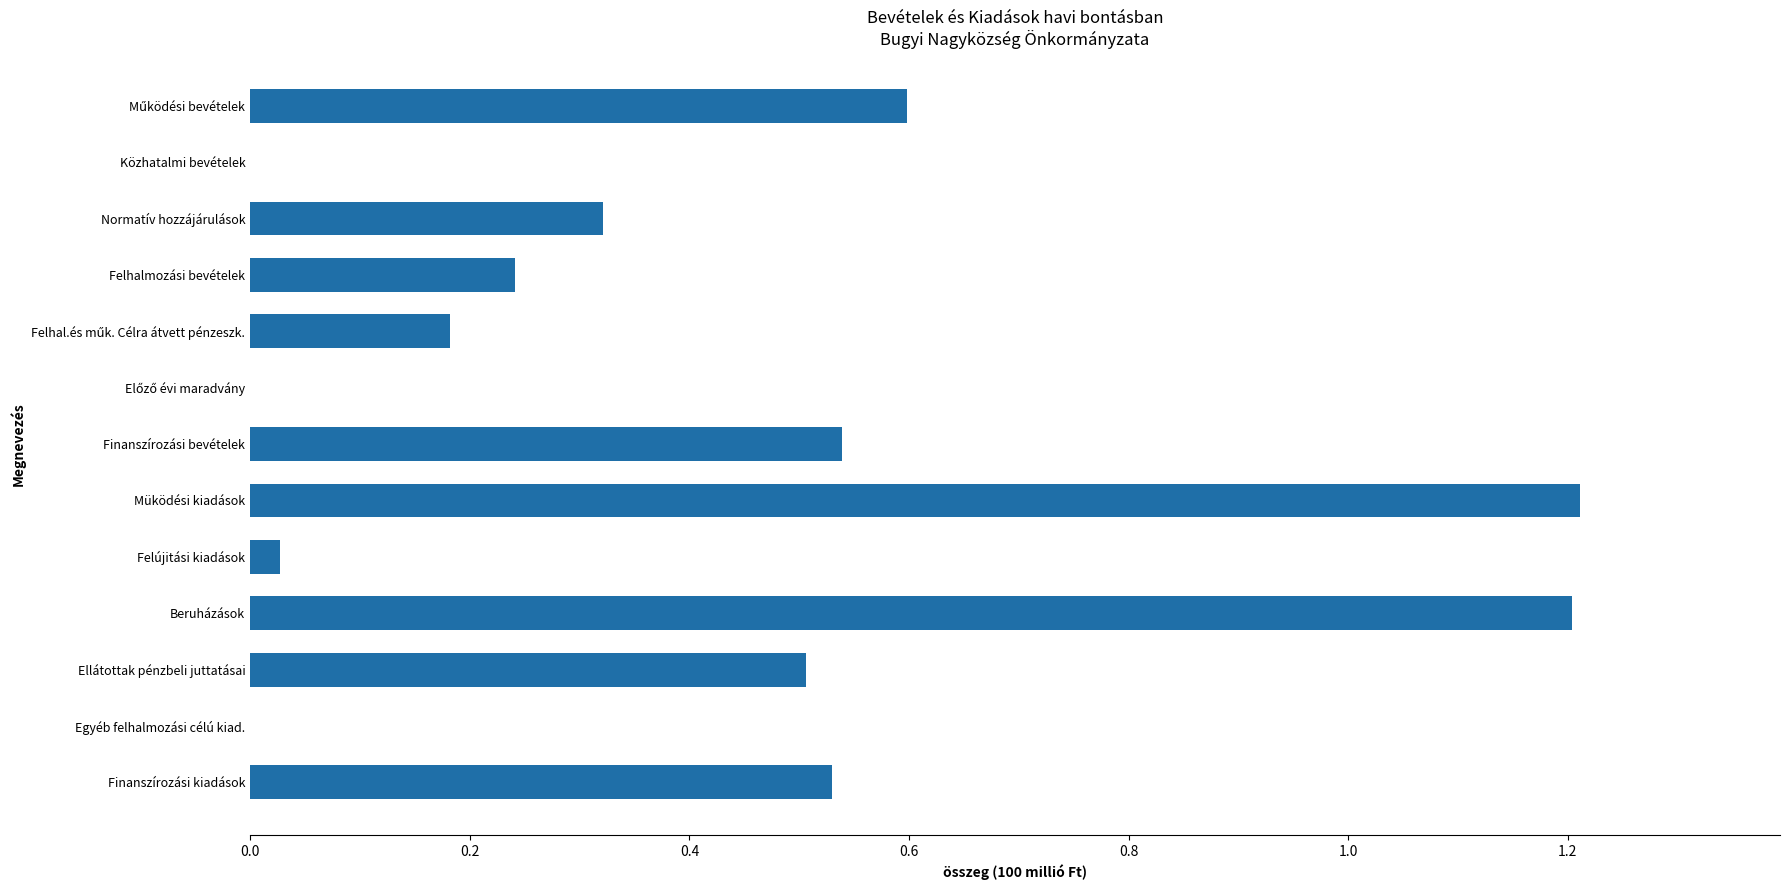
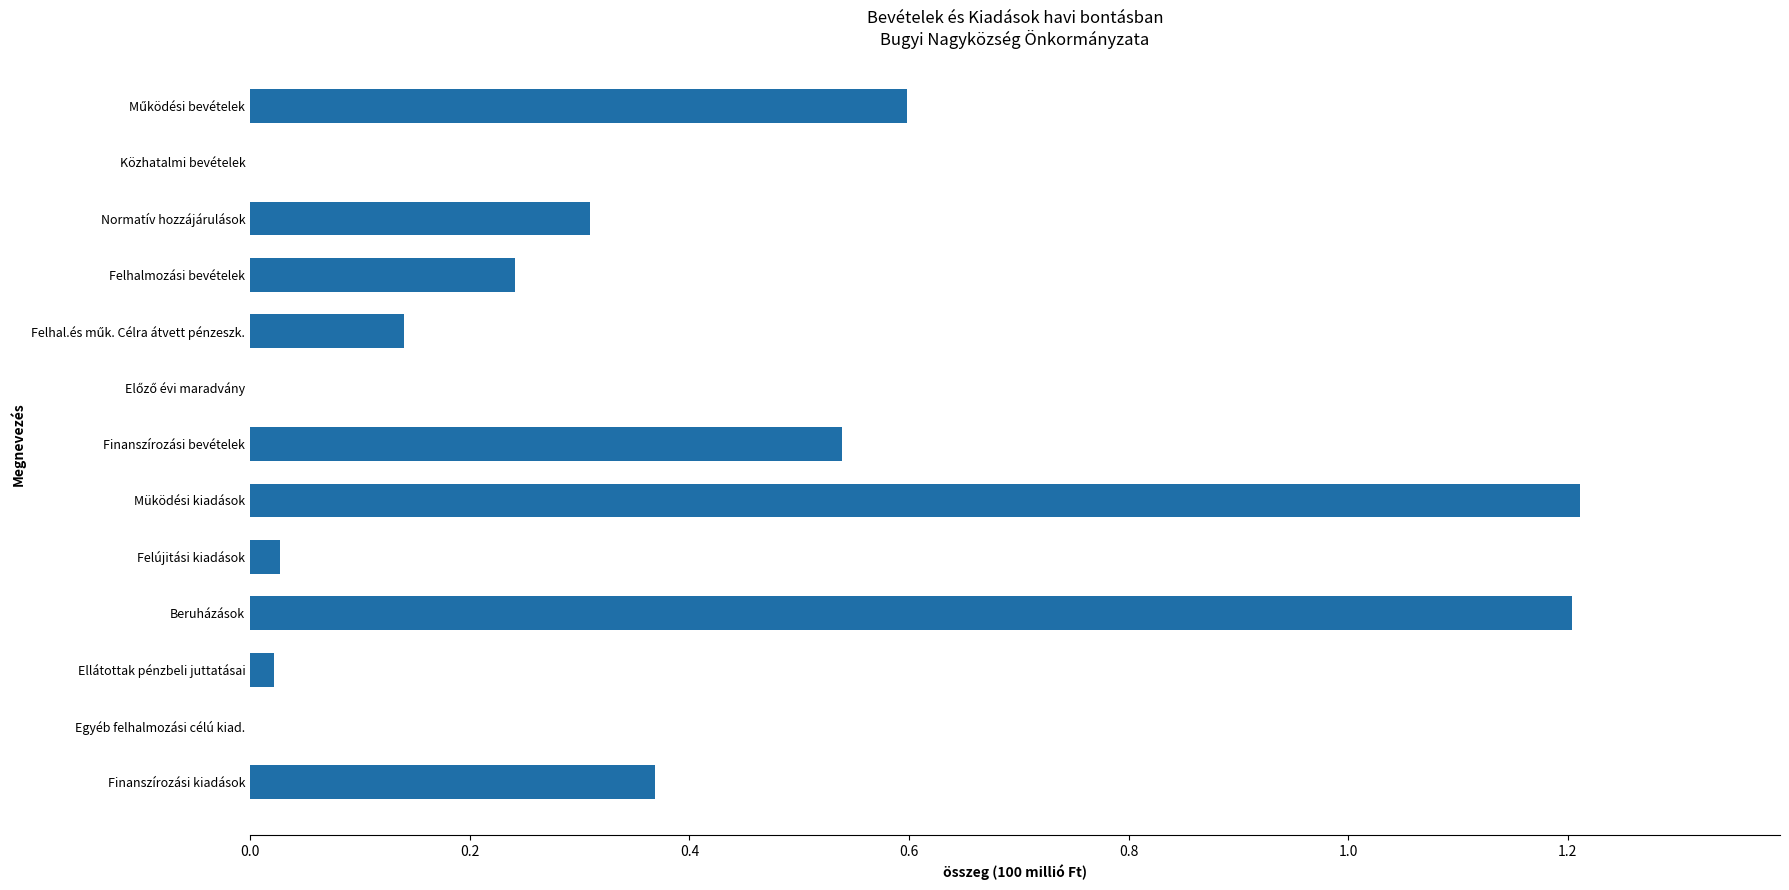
  {
    "Működési bevételek": 0.598,
    "Közhatalmi bevételek": 0.000,
-   "Normatív hozzájárulások": 0.322,
+   "Normatív hozzájárulások": 0.310,
    "Felhalmozási bevételek": 0.241,
-   "Felhal.és műk. Célra átvett pénzeszk.": 0.182,
+   "Felhal.és műk. Célra átvett pénzeszk.": 0.140,
    "Előző évi maradvány": 0.000,
    "Finanszírozási bevételek": 0.539,
    "Müködési kiadások": 1.212,
    "Felújitási kiadások": 0.027,
    "Beruházások": 1.204,
-   "Ellátottak pénzbeli juttatásai": 0.506,
+   "Ellátottak pénzbeli juttatásai": 0.021,
    "Egyéb felhalmozási célú kiad.": 0.000,
-   "Finanszírozási kiadások": 0.530
+   "Finanszírozási kiadások": 0.369
  }
